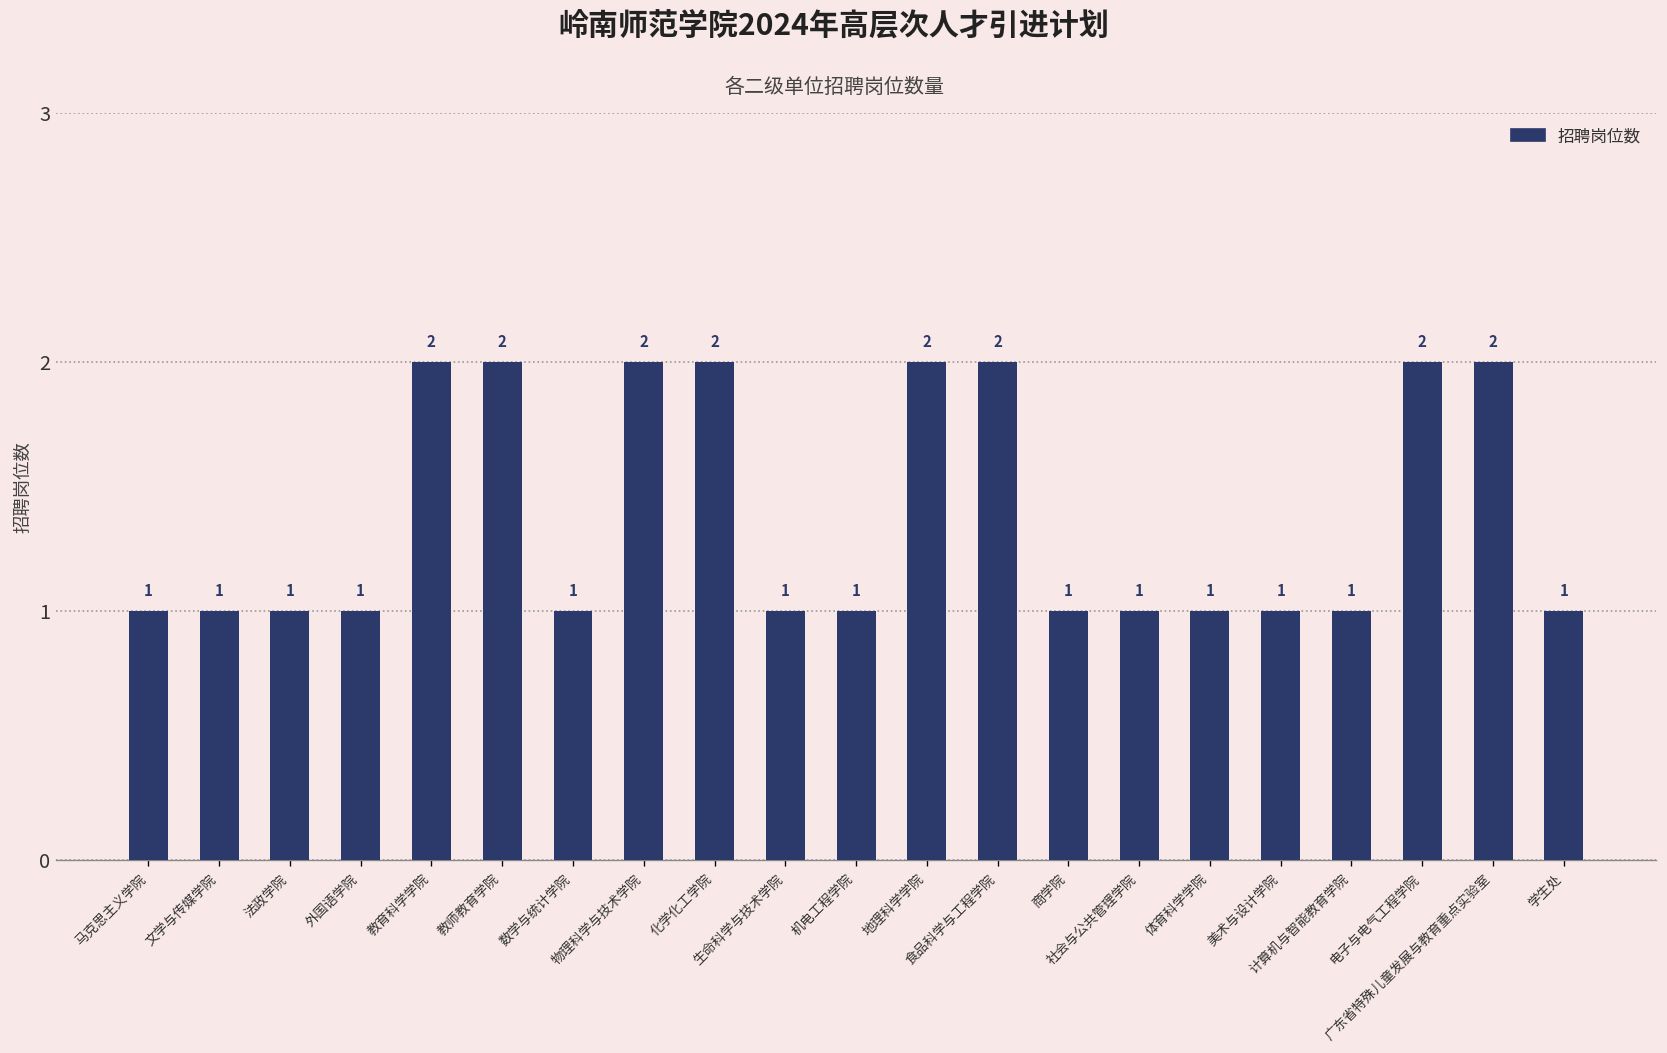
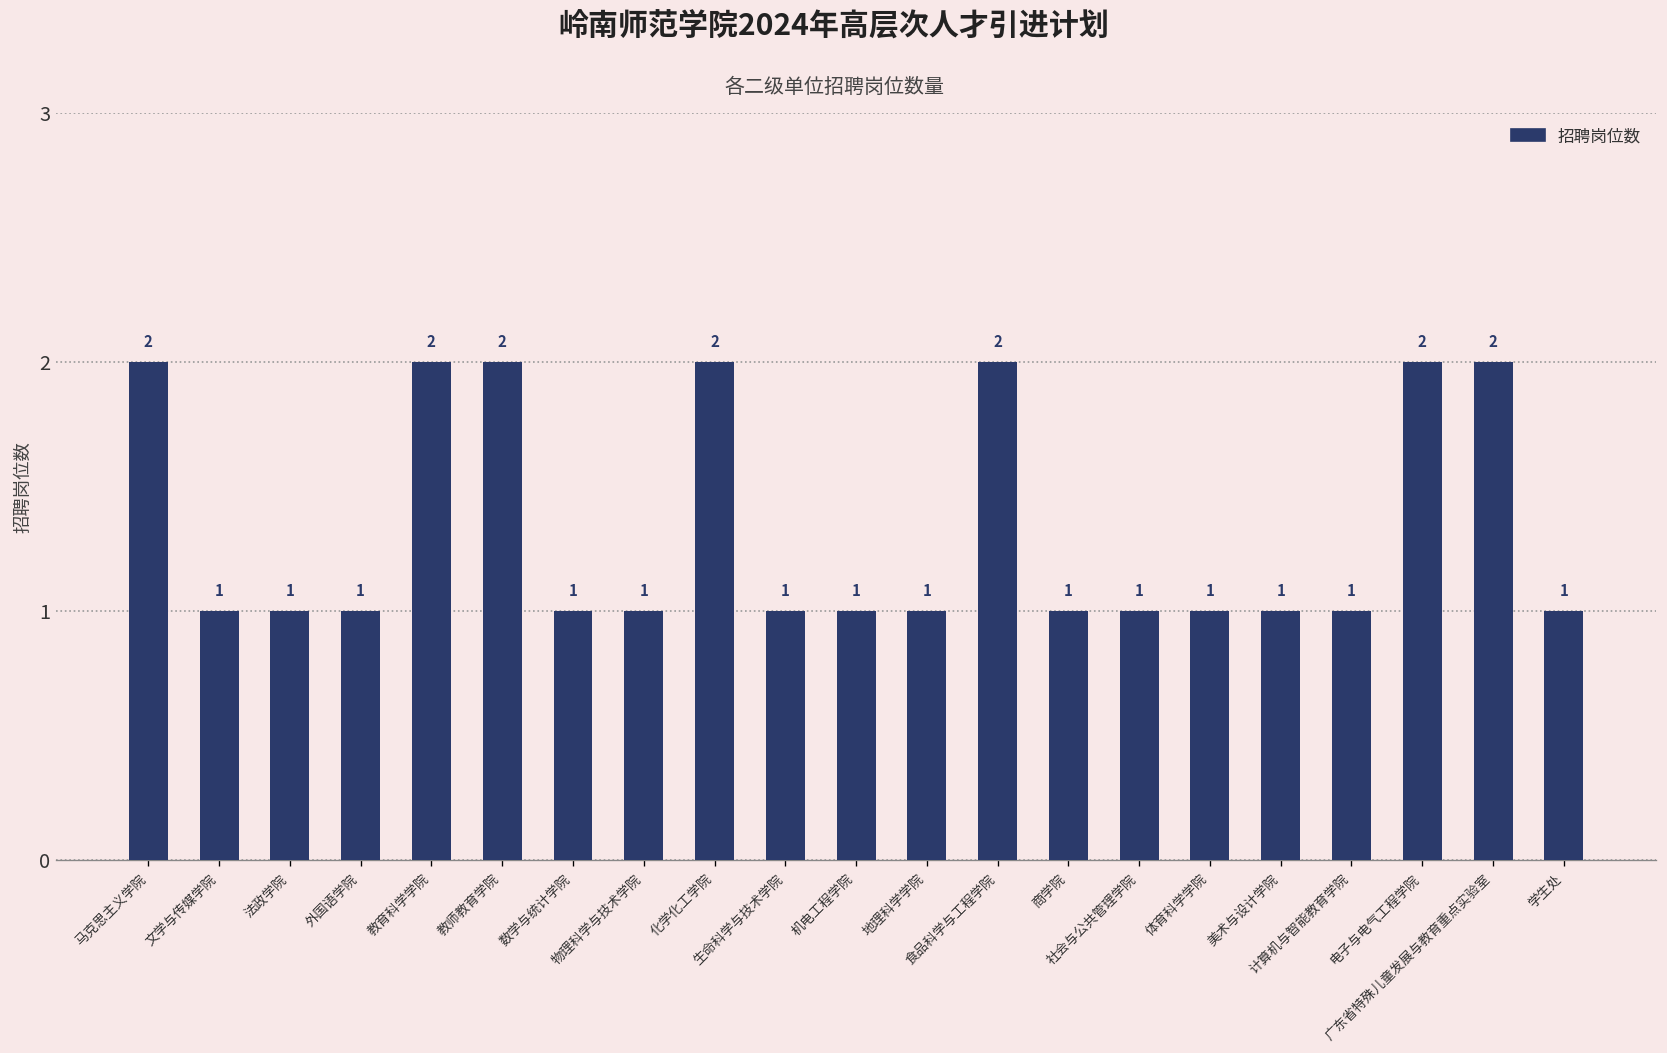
  {
-   "马克思主义学院": 1,
+   "马克思主义学院": 2,
    "文学与传媒学院": 1,
    "法政学院": 1,
    "外国语学院": 1,
    "教育科学学院": 2,
    "教师教育学院": 2,
    "数学与统计学院": 1,
-   "物理科学与技术学院": 2,
+   "物理科学与技术学院": 1,
    "化学化工学院": 2,
    "生命科学与技术学院": 1,
    "机电工程学院": 1,
-   "地理科学学院": 2,
+   "地理科学学院": 1,
    "食品科学与工程学院": 2,
    "商学院": 1,
    "社会与公共管理学院": 1,
    "体育科学学院": 1,
    "美术与设计学院": 1,
    "计算机与智能教育学院": 1,
    "电子与电气工程学院": 2,
    "广东省特殊儿童发展与教育重点实验室": 2,
    "学生处": 1
  }
